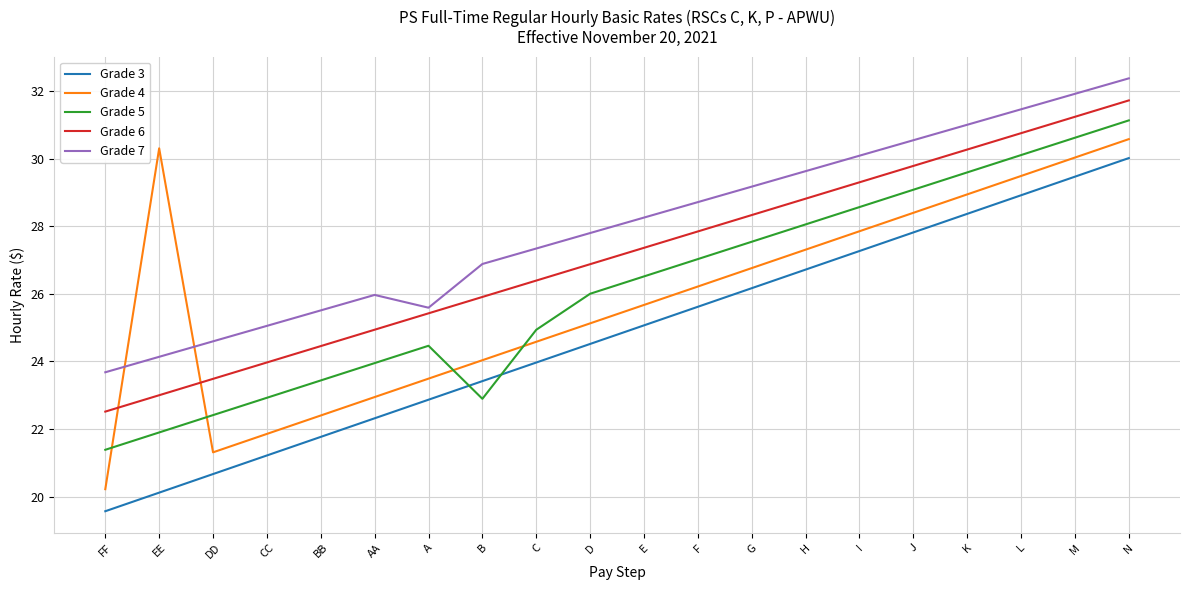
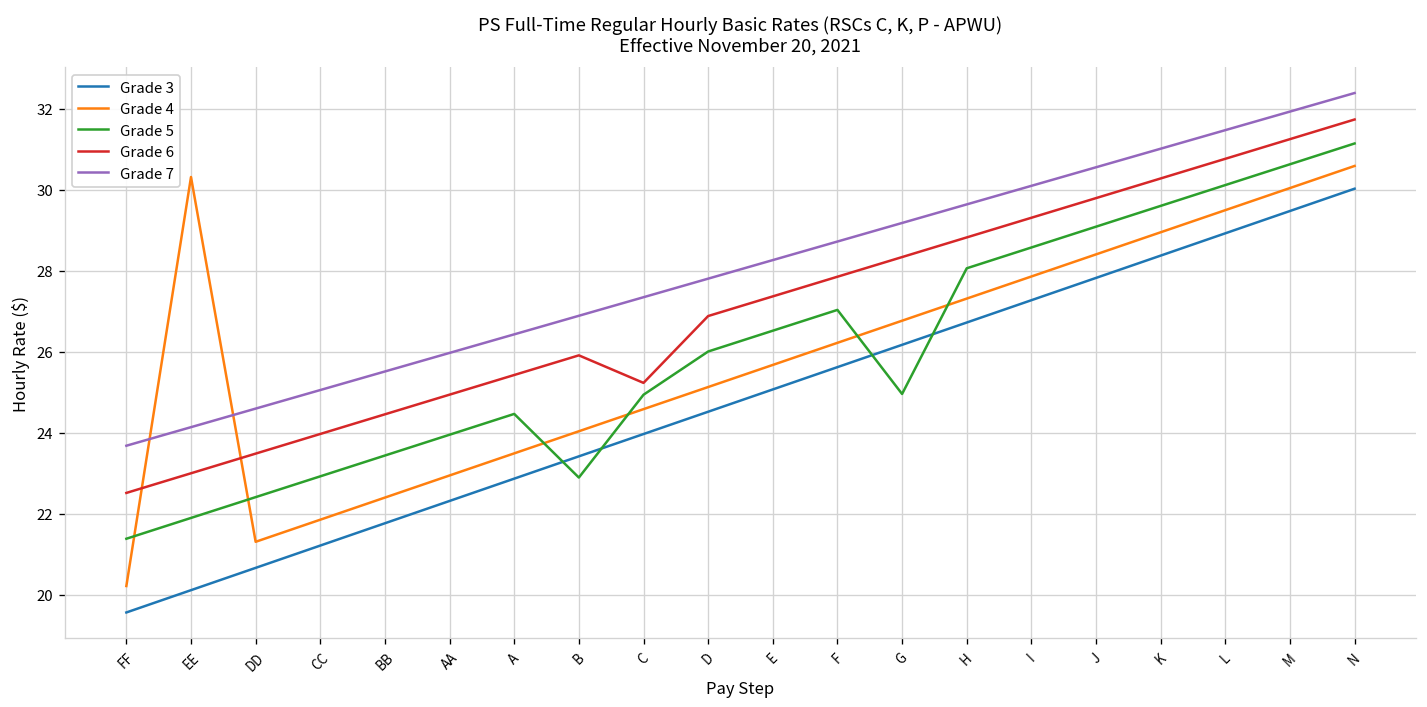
  {
    "Grade 3": {
      "FF": 19.6,
      "EE": 20.1,
      "DD": 20.7,
      "CC": 21.2,
      "BB": 21.8,
      "AA": 22.3,
      "A": 22.9,
      "B": 23.4,
      "C": 24.0,
      "D": 24.5,
      "E": 25.1,
      "F": 25.6,
      "G": 26.2,
      "H": 26.7,
      "I": 27.3,
      "J": 27.8,
      "K": 28.4,
      "L": 28.9,
      "M": 29.5,
      "N": 30.0
    },
    "Grade 4": {
      "FF": 20.2,
      "EE": 30.3,
      "DD": 21.3,
      "CC": 21.9,
      "BB": 22.4,
      "AA": 22.9,
      "A": 23.5,
      "B": 24.0,
      "C": 24.6,
      "D": 25.1,
      "E": 25.7,
      "F": 26.2,
      "G": 26.8,
      "H": 27.3,
      "I": 27.9,
      "J": 28.4,
      "K": 28.9,
      "L": 29.5,
      "M": 30.0,
      "N": 30.6
    },
    "Grade 5": {
      "FF": 21.4,
      "EE": 21.9,
      "DD": 22.4,
      "CC": 22.9,
      "BB": 23.4,
      "AA": 24.0,
      "A": 24.5,
      "B": 22.9,
      "C": 24.9,
      "D": 26.0,
      "E": 26.5,
      "F": 27.0,
-     "G": 27.5,
+     "G": 25.0,
      "H": 28.1,
      "I": 28.6,
      "J": 29.1,
      "K": 29.6,
      "L": 30.1,
      "M": 30.6,
      "N": 31.1
    },
    "Grade 6": {
      "FF": 22.5,
      "EE": 23.0,
      "DD": 23.5,
      "CC": 24.0,
      "BB": 24.5,
      "AA": 24.9,
      "A": 25.4,
      "B": 25.9,
-     "C": 26.4,
+     "C": 25.2,
      "D": 26.9,
      "E": 27.4,
      "F": 27.9,
      "G": 28.3,
      "H": 28.8,
      "I": 29.3,
      "J": 29.8,
      "K": 30.3,
      "L": 30.8,
      "M": 31.2,
      "N": 31.7
    },
    "Grade 7": {
      "FF": 23.7,
      "EE": 24.1,
      "DD": 24.6,
      "CC": 25.1,
      "BB": 25.5,
      "AA": 26.0,
-     "A": 25.6,
+     "A": 26.4,
      "B": 26.9,
      "C": 27.3,
      "D": 27.8,
      "E": 28.3,
      "F": 28.7,
      "G": 29.2,
      "H": 29.6,
      "I": 30.1,
      "J": 30.6,
      "K": 31.0,
      "L": 31.5,
      "M": 31.9,
      "N": 32.4
    }
  }
